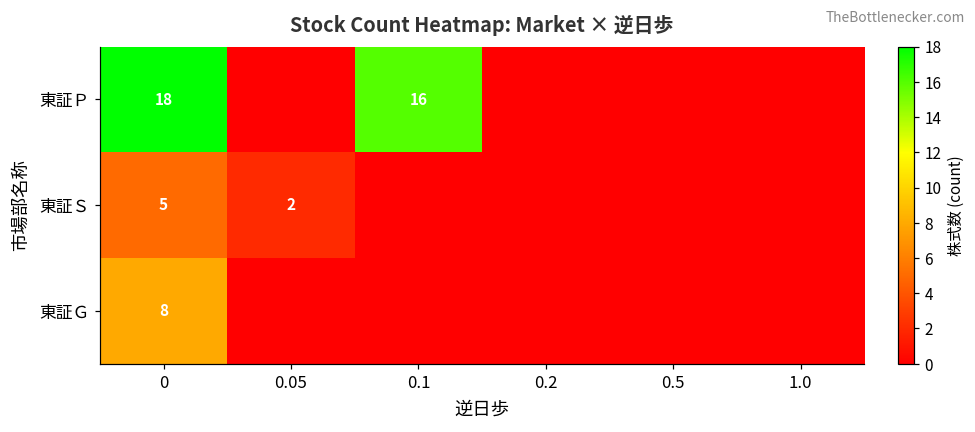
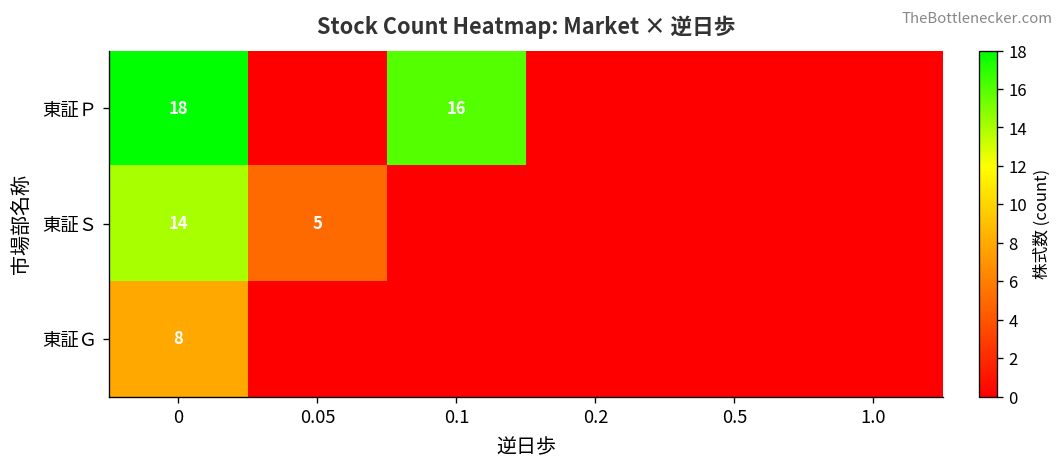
  {
    "東証Ｐ": {
      "0": 18,
      "0.1": 16
    },
    "東証Ｓ": {
-     "0": 5,
-     "0.05": 2
+     "0": 14,
+     "0.05": 5
    },
    "東証Ｇ": {
      "0": 8
    }
  }
